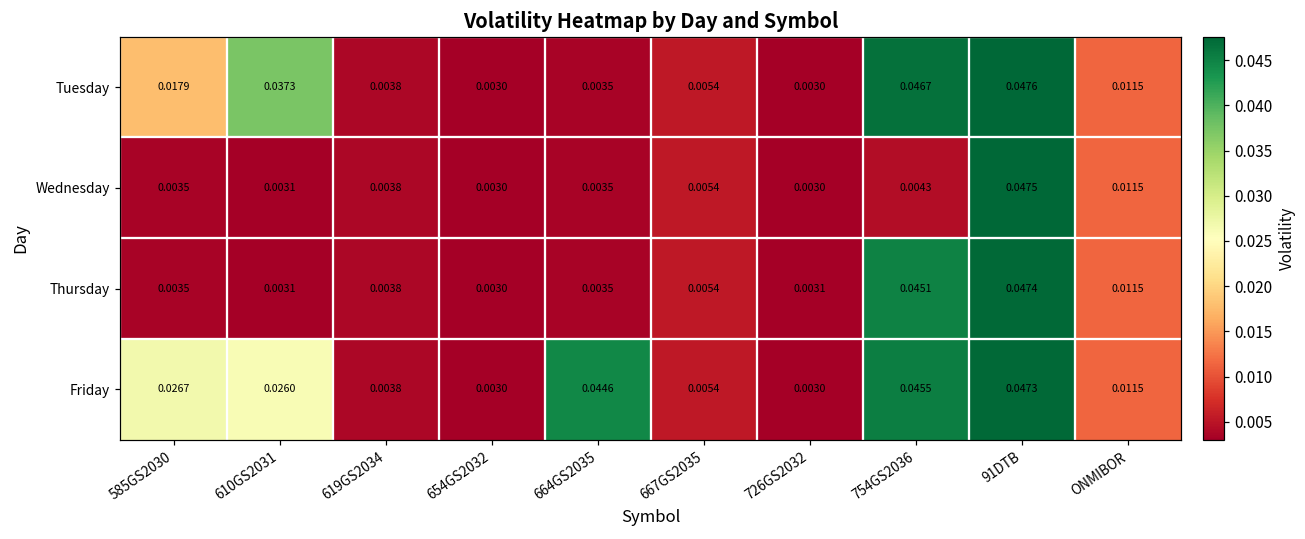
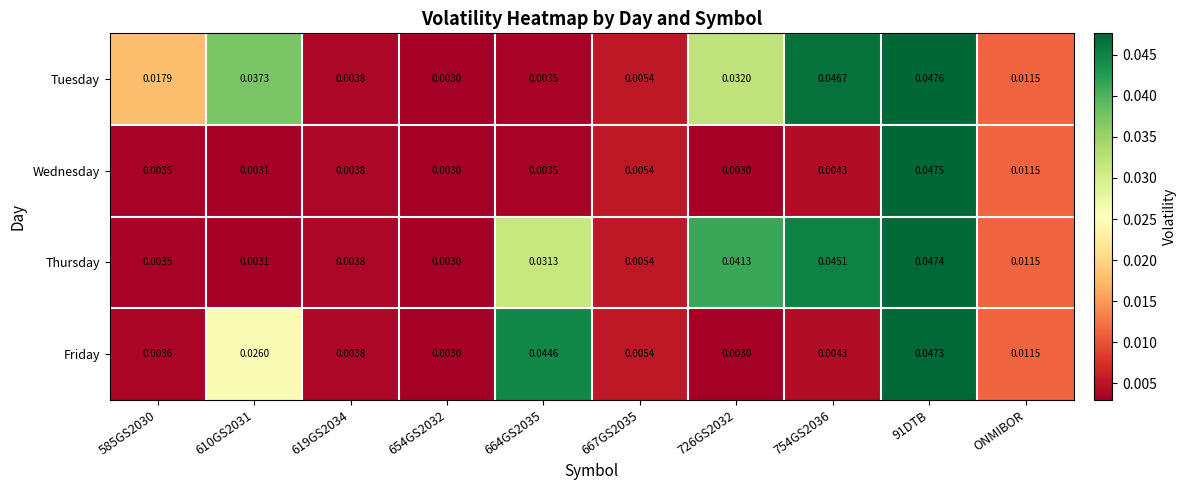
  {
    "Tuesday": {
      "585GS2030": 0.0179,
      "610GS2031": 0.0373,
      "619GS2034": 0.0038,
      "654GS2032": 0.0030,
      "664GS2035": 0.0035,
      "667GS2035": 0.0054,
-     "726GS2032": 0.0030,
+     "726GS2032": 0.0320,
      "754GS2036": 0.0467,
      "91DTB": 0.0476,
      "ONMIBOR": 0.0115
    },
    "Wednesday": {
      "585GS2030": 0.0035,
      "610GS2031": 0.0031,
      "619GS2034": 0.0038,
      "654GS2032": 0.0030,
      "664GS2035": 0.0035,
      "667GS2035": 0.0054,
      "726GS2032": 0.0030,
      "754GS2036": 0.0043,
      "91DTB": 0.0475,
      "ONMIBOR": 0.0115
    },
    "Thursday": {
      "585GS2030": 0.0035,
      "610GS2031": 0.0031,
      "619GS2034": 0.0038,
      "654GS2032": 0.0030,
-     "664GS2035": 0.0035,
+     "664GS2035": 0.0313,
      "667GS2035": 0.0054,
-     "726GS2032": 0.0031,
+     "726GS2032": 0.0413,
      "754GS2036": 0.0451,
      "91DTB": 0.0474,
      "ONMIBOR": 0.0115
    },
    "Friday": {
-     "585GS2030": 0.0267,
+     "585GS2030": 0.0036,
      "610GS2031": 0.0260,
      "619GS2034": 0.0038,
      "654GS2032": 0.0030,
      "664GS2035": 0.0446,
      "667GS2035": 0.0054,
      "726GS2032": 0.0030,
-     "754GS2036": 0.0455,
+     "754GS2036": 0.0043,
      "91DTB": 0.0473,
      "ONMIBOR": 0.0115
    }
  }
